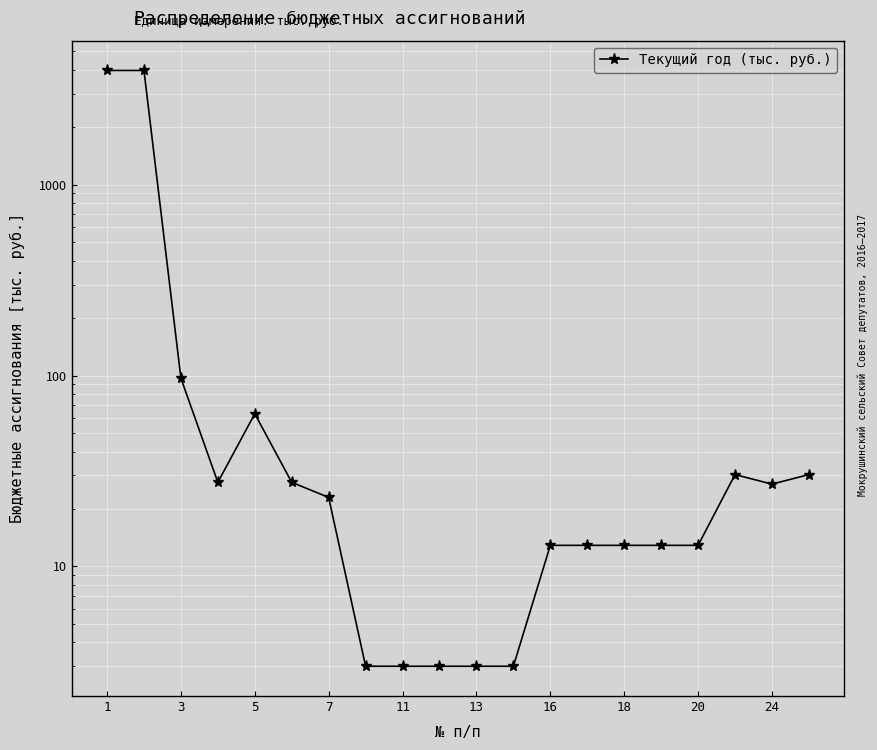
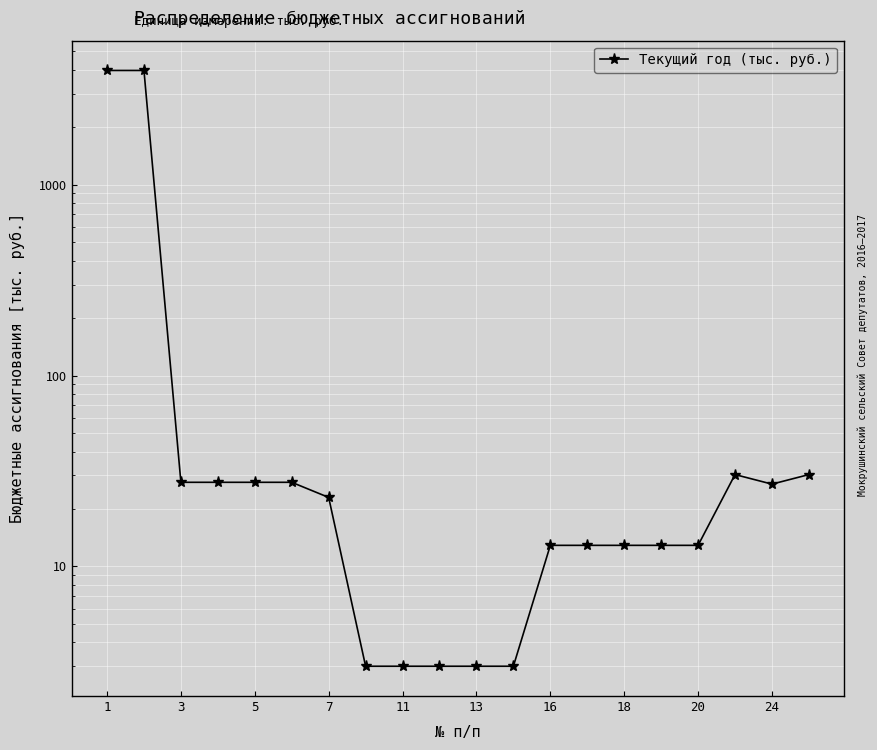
  {
    "1": 4000,
-   "3": 100,
-   "5": 63,
+   "3": 28,
+   "5": 28,
    "7": 23,
    "11": 3,
    "13": 3,
    "24": 27
  }
